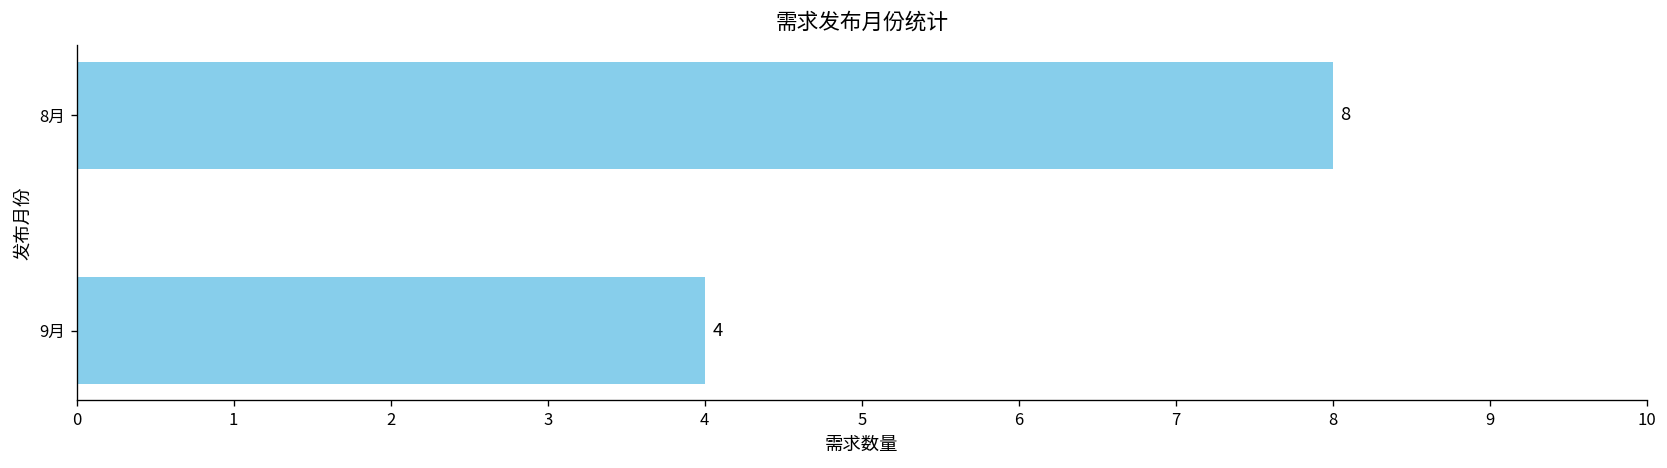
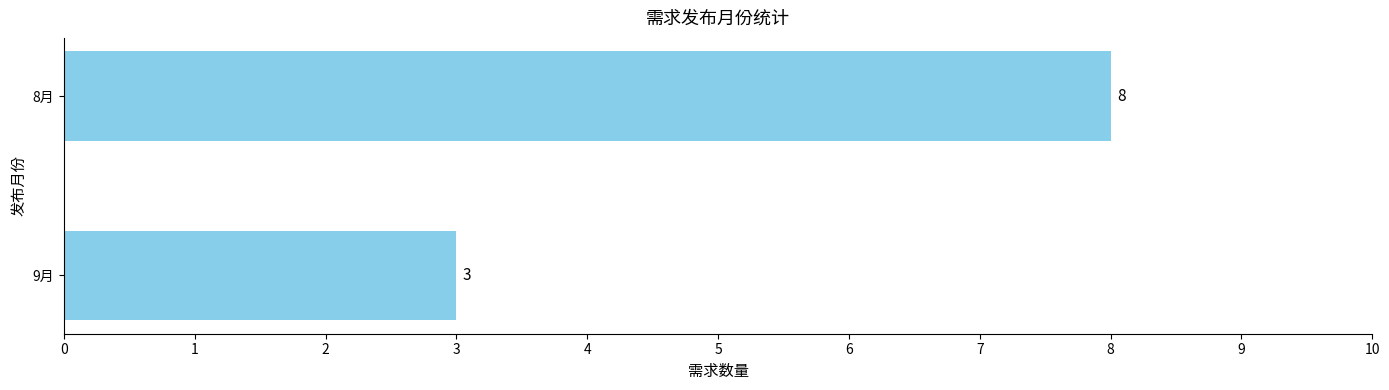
  {
    "8月": 8,
-   "9月": 4
+   "9月": 3
  }
